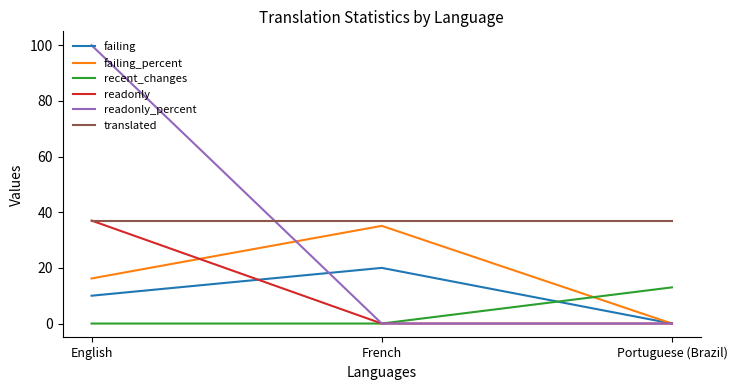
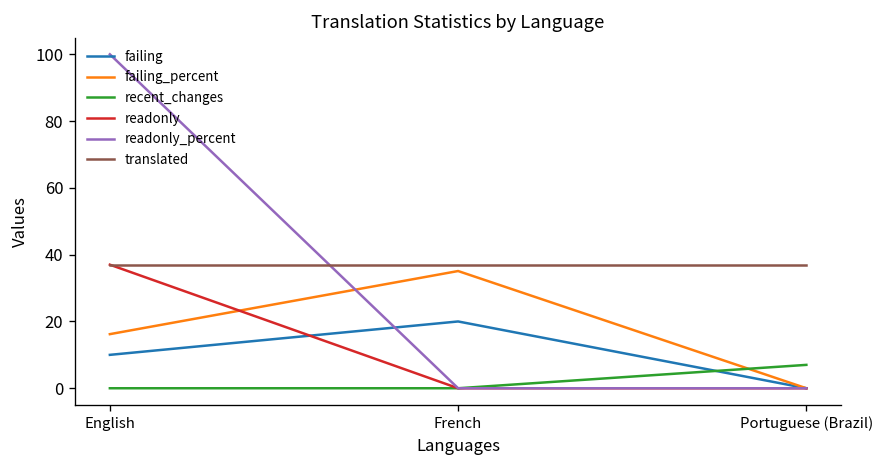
  {
    "failing": {
      "English": 10,
      "French": 20
    },
    "failing_percent": {
      "English": 16,
      "French": 35
    },
    "recent_changes": {
      "English": 0,
-     "Portuguese (Brazil)": 13
+     "Portuguese (Brazil)": 7
    },
    "readonly_percent": {
      "English": 100
    },
    "translated": {
      "French": 37,
      "Portuguese (Brazil)": 37
    }
  }
